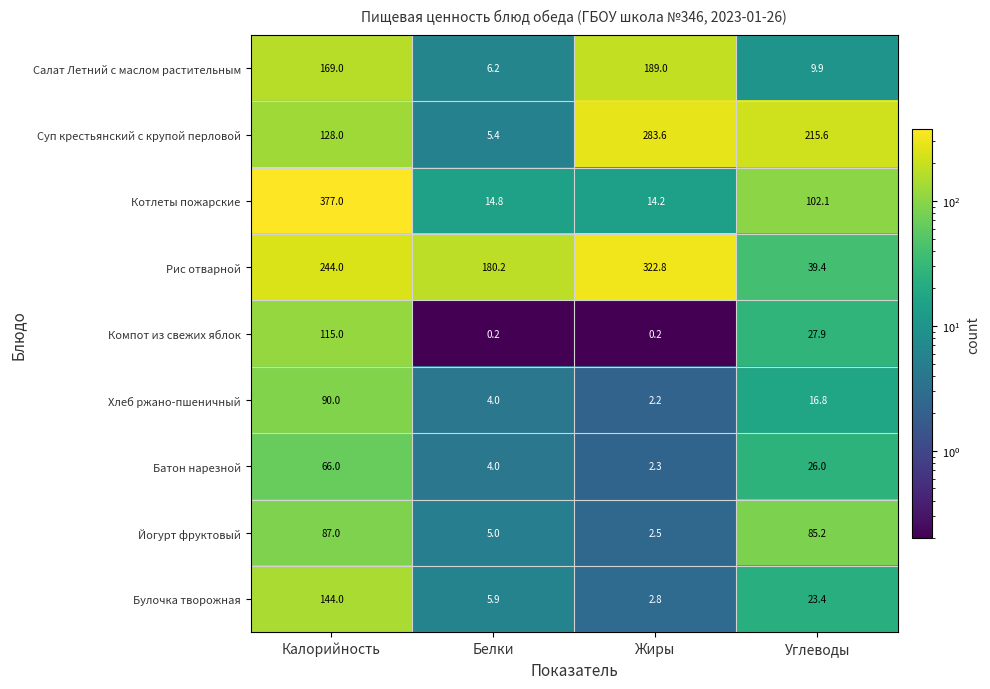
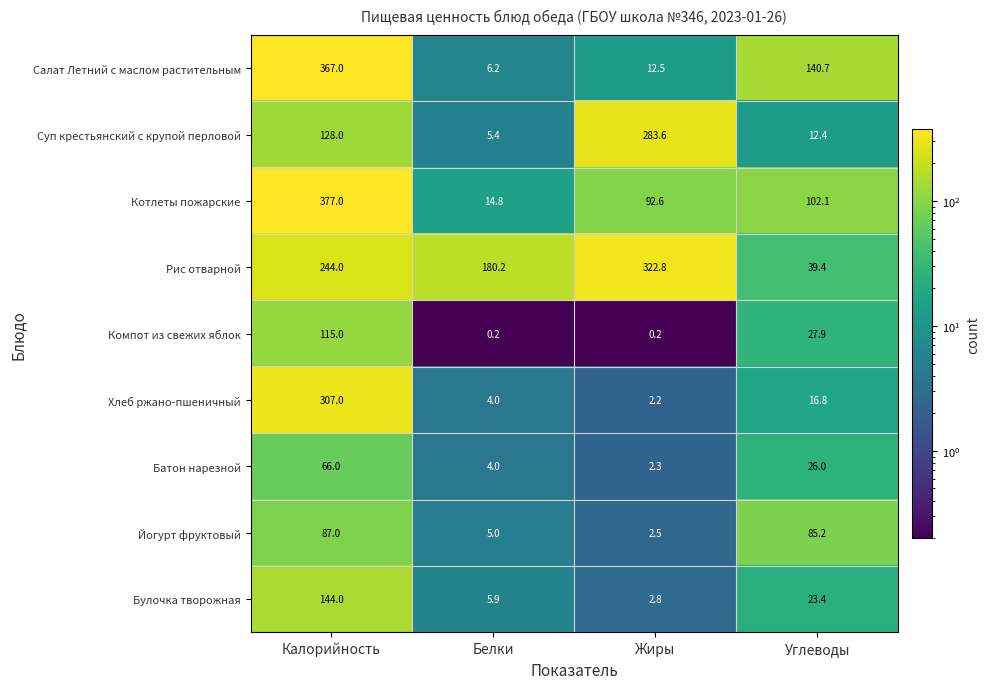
  {
    "Салат Летний с маслом растительным": {
-     "Калорийность": 169.0,
+     "Калорийность": 367.0,
      "Белки": 6.2,
-     "Жиры": 189.0,
-     "Углеводы": 9.9
+     "Жиры": 12.5,
+     "Углеводы": 140.7
    },
    "Суп крестьянский с крупой перловой": {
      "Калорийность": 128.0,
      "Белки": 5.4,
      "Жиры": 283.6,
-     "Углеводы": 215.6
+     "Углеводы": 12.4
    },
    "Котлеты пожарские": {
      "Калорийность": 377.0,
      "Белки": 14.8,
-     "Жиры": 14.2,
+     "Жиры": 92.6,
      "Углеводы": 102.1
    },
    "Рис отварной": {
      "Калорийность": 244.0,
      "Белки": 180.2,
      "Жиры": 322.8,
      "Углеводы": 39.4
    },
    "Компот из свежих яблок": {
      "Калорийность": 115.0,
      "Белки": 0.2,
      "Жиры": 0.2,
      "Углеводы": 27.9
    },
    "Хлеб ржано-пшеничный": {
-     "Калорийность": 90.0,
+     "Калорийность": 307.0,
      "Белки": 4.0,
      "Жиры": 2.2,
      "Углеводы": 16.8
    },
    "Батон нарезной": {
      "Калорийность": 66.0,
      "Белки": 4.0,
      "Жиры": 2.3,
      "Углеводы": 26.0
    },
    "Йогурт фруктовый": {
      "Калорийность": 87.0,
      "Белки": 5.0,
      "Жиры": 2.5,
      "Углеводы": 85.2
    },
    "Булочка творожная": {
      "Калорийность": 144.0,
      "Белки": 5.9,
      "Жиры": 2.8,
      "Углеводы": 23.4
    }
  }
